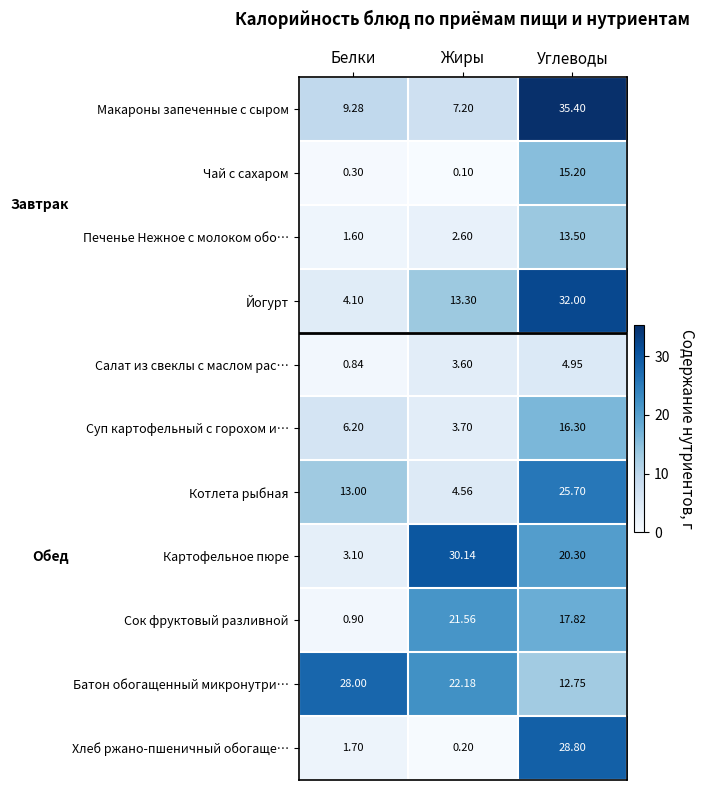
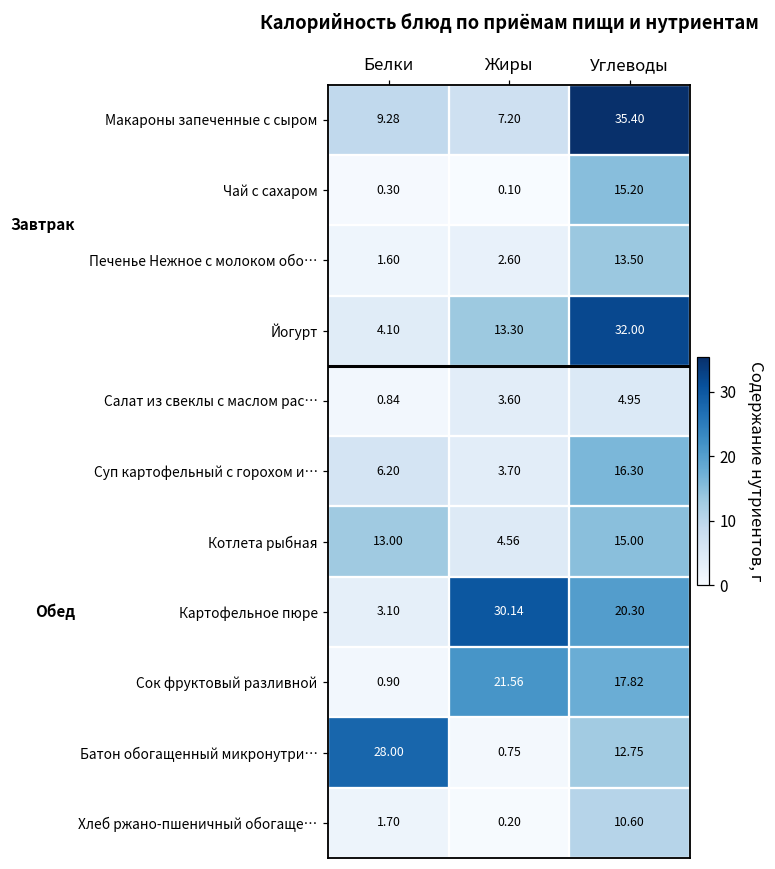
  {
    "Макароны запеченные с сыром": {
      "Белки": 9.28,
      "Жиры": 7.20,
      "Углеводы": 35.40
    },
    "Чай с сахаром": {
      "Белки": 0.30,
      "Жиры": 0.10,
      "Углеводы": 15.20
    },
    "Печенье Нежное с молоком обо…": {
      "Белки": 1.60,
      "Жиры": 2.60,
      "Углеводы": 13.50
    },
    "Йогурт": {
      "Белки": 4.10,
      "Жиры": 13.30,
      "Углеводы": 32.00
    },
    "Салат из свеклы с маслом рас…": {
      "Белки": 0.84,
      "Жиры": 3.60,
      "Углеводы": 4.95
    },
    "Суп картофельный с горохом и…": {
      "Белки": 6.20,
      "Жиры": 3.70,
      "Углеводы": 16.30
    },
    "Котлета рыбная": {
      "Белки": 13.00,
      "Жиры": 4.56,
-     "Углеводы": 25.70
+     "Углеводы": 15.00
    },
    "Картофельное пюре": {
      "Белки": 3.10,
      "Жиры": 30.14,
      "Углеводы": 20.30
    },
    "Сок фруктовый разливной": {
      "Белки": 0.90,
      "Жиры": 21.56,
      "Углеводы": 17.82
    },
    "Батон обогащенный микронутри…": {
      "Белки": 28.00,
-     "Жиры": 22.18,
+     "Жиры": 0.75,
      "Углеводы": 12.75
    },
    "Хлеб ржано-пшеничный обогаще…": {
      "Белки": 1.70,
      "Жиры": 0.20,
-     "Углеводы": 28.80
+     "Углеводы": 10.60
    }
  }
